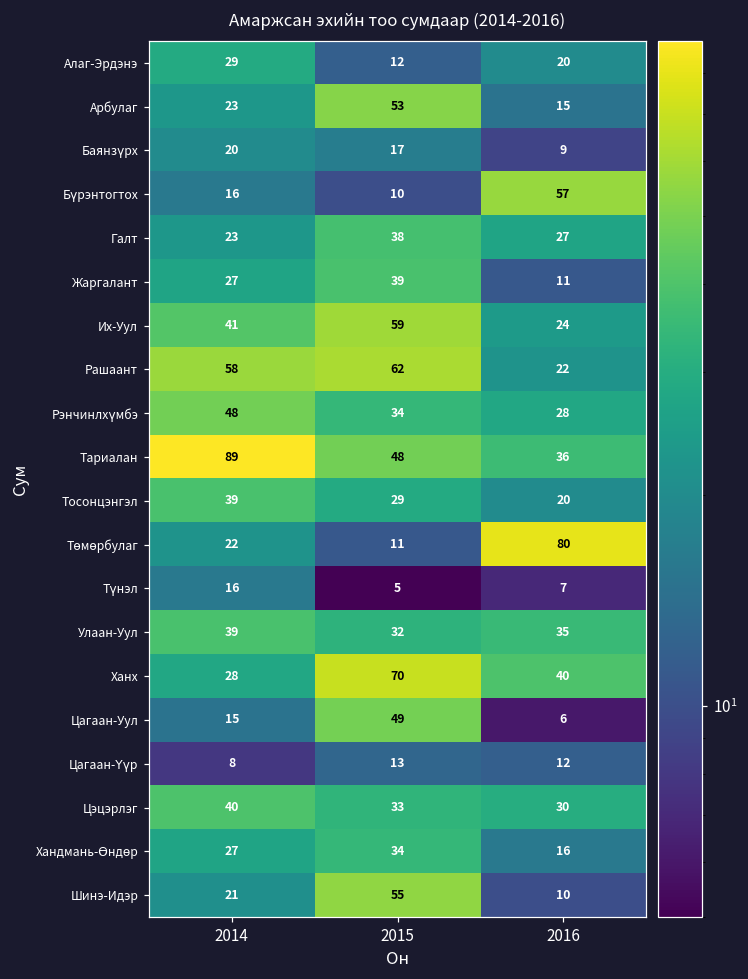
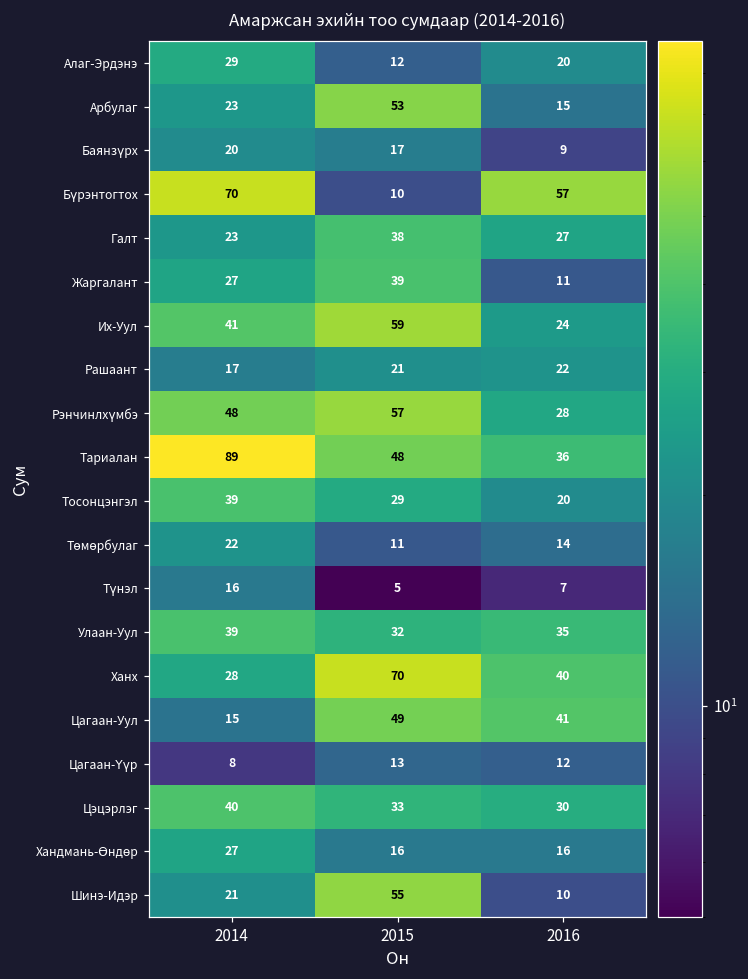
  {
    "Алаг-Эрдэнэ": {
      "2014": 29,
      "2015": 12,
      "2016": 20
    },
    "Арбулаг": {
      "2014": 23,
      "2015": 53,
      "2016": 15
    },
    "Баянзүрх": {
      "2014": 20,
      "2015": 17,
      "2016": 9
    },
    "Бүрэнтогтох": {
-     "2014": 16,
+     "2014": 70,
      "2015": 10,
      "2016": 57
    },
    "Галт": {
      "2014": 23,
      "2015": 38,
      "2016": 27
    },
    "Жаргалант": {
      "2014": 27,
      "2015": 39,
      "2016": 11
    },
    "Их-Уул": {
      "2014": 41,
      "2015": 59,
      "2016": 24
    },
    "Рашаант": {
-     "2014": 58,
-     "2015": 62,
+     "2014": 17,
+     "2015": 21,
      "2016": 22
    },
    "Рэнчинлхүмбэ": {
      "2014": 48,
-     "2015": 34,
+     "2015": 57,
      "2016": 28
    },
    "Тариалан": {
      "2014": 89,
      "2015": 48,
      "2016": 36
    },
    "Тосонцэнгэл": {
      "2014": 39,
      "2015": 29,
      "2016": 20
    },
    "Төмөрбулаг": {
      "2014": 22,
      "2015": 11,
-     "2016": 80
+     "2016": 14
    },
    "Түнэл": {
      "2014": 16,
      "2015": 5,
      "2016": 7
    },
    "Улаан-Уул": {
      "2014": 39,
      "2015": 32,
      "2016": 35
    },
    "Ханх": {
      "2014": 28,
      "2015": 70,
      "2016": 40
    },
    "Цагаан-Уул": {
      "2014": 15,
      "2015": 49,
-     "2016": 6
+     "2016": 41
    },
    "Цагаан-Үүр": {
      "2014": 8,
      "2015": 13,
      "2016": 12
    },
    "Цэцэрлэг": {
      "2014": 40,
      "2015": 33,
      "2016": 30
    },
    "Хандмань-Өндөр": {
      "2014": 27,
-     "2015": 34,
+     "2015": 16,
      "2016": 16
    },
    "Шинэ-Идэр": {
      "2014": 21,
      "2015": 55,
      "2016": 10
    }
  }
